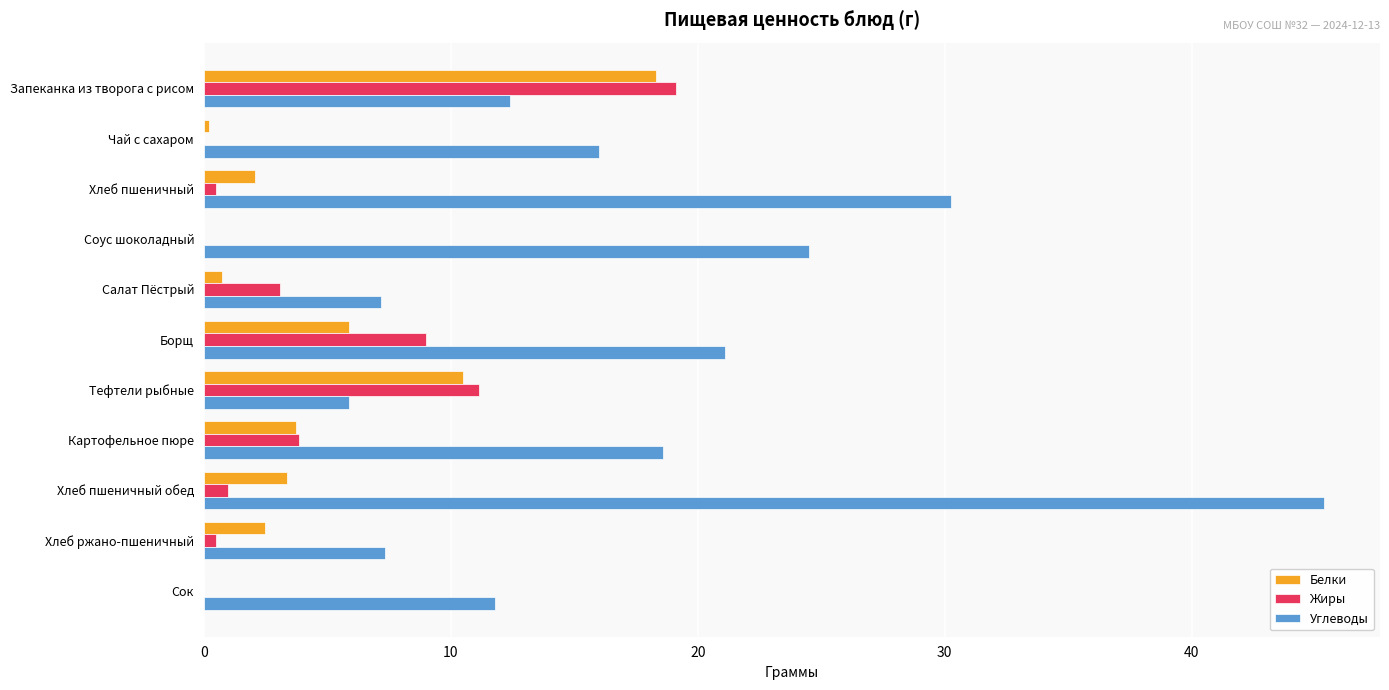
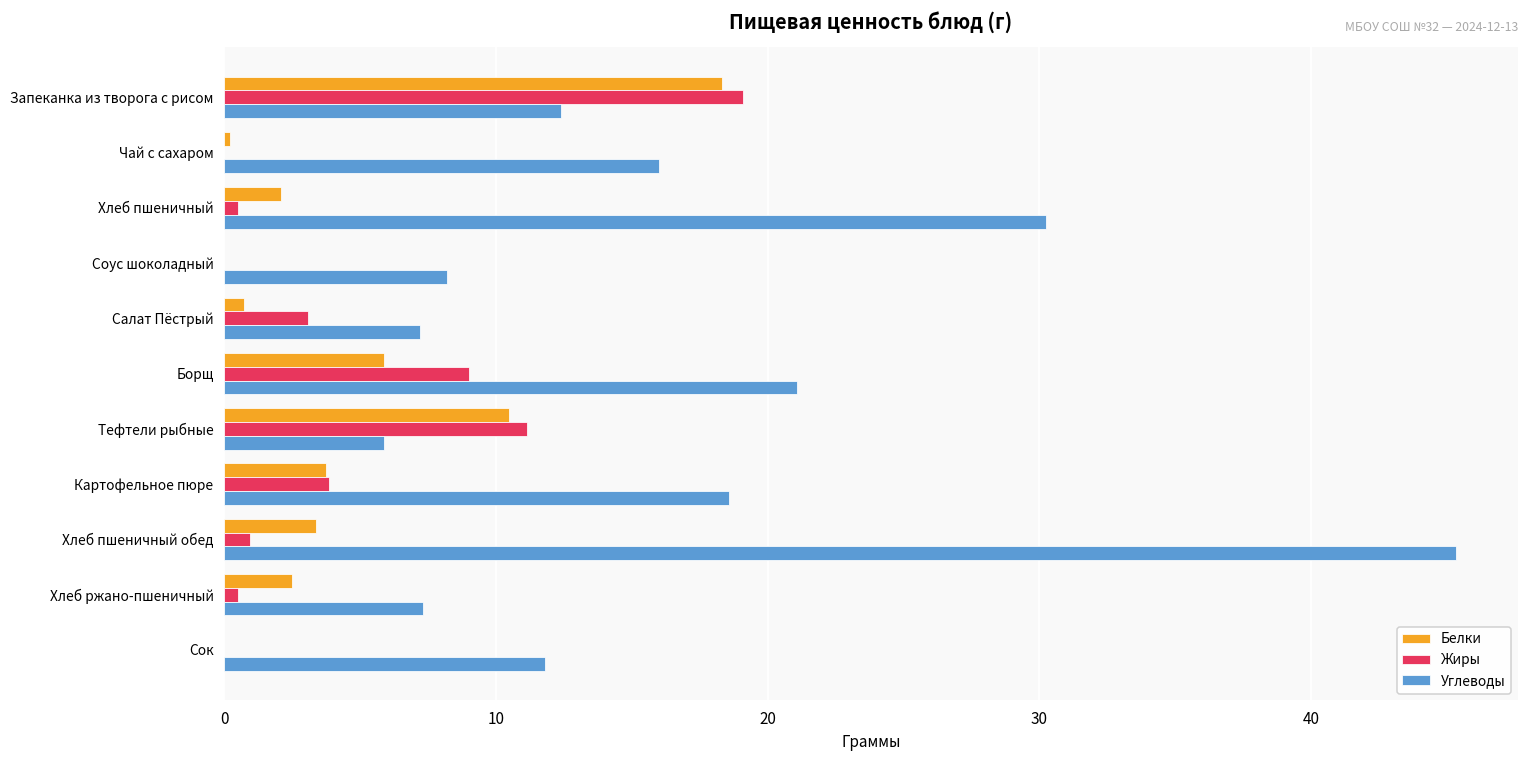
  {
    "Белки": {
      "Запеканка из творога с рисом": 18.3,
      "Чай с сахаром": 0.2,
      "Хлеб пшеничный": 2.1,
      "Соус шоколадный": 0.0,
      "Салат Пёстрый": 0.7,
      "Борщ": 5.9,
      "Тефтели рыбные": 10.5,
      "Картофельное пюре": 3.8,
      "Хлеб пшеничный обед": 3.4,
      "Хлеб ржано-пшеничный": 2.5,
      "Сок": 0.0
    },
    "Жиры": {
      "Запеканка из творога с рисом": 19.1,
      "Чай с сахаром": 0.0,
      "Хлеб пшеничный": 0.5,
      "Соус шоколадный": 0.0,
      "Салат Пёстрый": 3.1,
      "Борщ": 9.0,
      "Тефтели рыбные": 11.1,
      "Картофельное пюре": 3.9,
      "Хлеб пшеничный обед": 1.0,
      "Хлеб ржано-пшеничный": 0.5,
      "Сок": 0.0
    },
    "Углеводы": {
      "Запеканка из творога с рисом": 12.4,
      "Чай с сахаром": 16.0,
      "Хлеб пшеничный": 30.2,
-     "Соус шоколадный": 24.5,
+     "Соус шоколадный": 8.2,
      "Салат Пёстрый": 7.2,
      "Борщ": 21.1,
      "Тефтели рыбные": 5.9,
      "Картофельное пюре": 18.6,
      "Хлеб пшеничный обед": 45.4,
      "Хлеб ржано-пшеничный": 7.3,
      "Сок": 11.8
    }
  }
